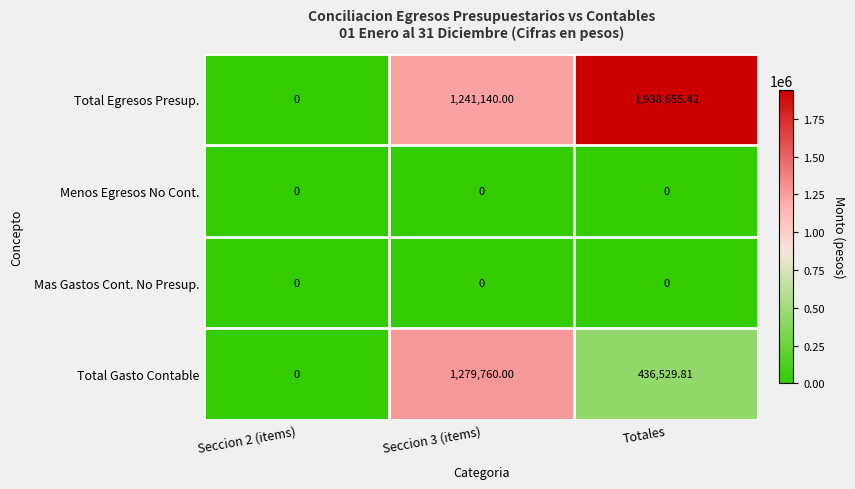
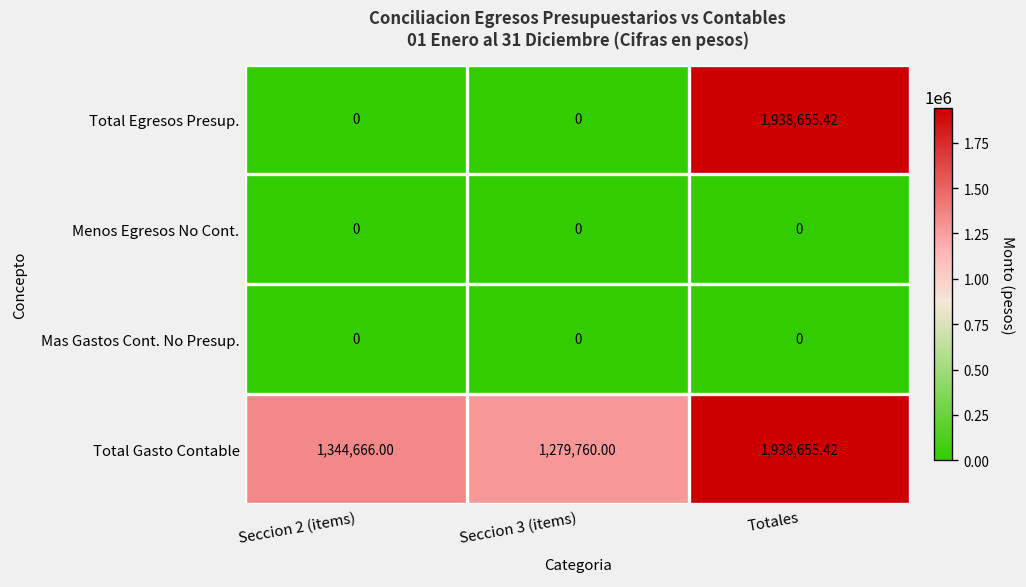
  {
    "Total Egresos Presup.": {
      "Seccion 2 (items)": "0",
-     "Seccion 3 (items)": "1,241,140.00",
+     "Seccion 3 (items)": "0",
      "Totales": "1,938,655.42"
    },
    "Menos Egresos No Cont.": {
      "Seccion 2 (items)": "0",
      "Seccion 3 (items)": "0",
      "Totales": "0"
    },
    "Mas Gastos Cont. No Presup.": {
      "Seccion 2 (items)": "0",
      "Seccion 3 (items)": "0",
      "Totales": "0"
    },
    "Total Gasto Contable": {
-     "Seccion 2 (items)": "0",
+     "Seccion 2 (items)": "1,344,666.00",
      "Seccion 3 (items)": "1,279,760.00",
-     "Totales": "436,529.81"
+     "Totales": "1,938,655.42"
    }
  }
